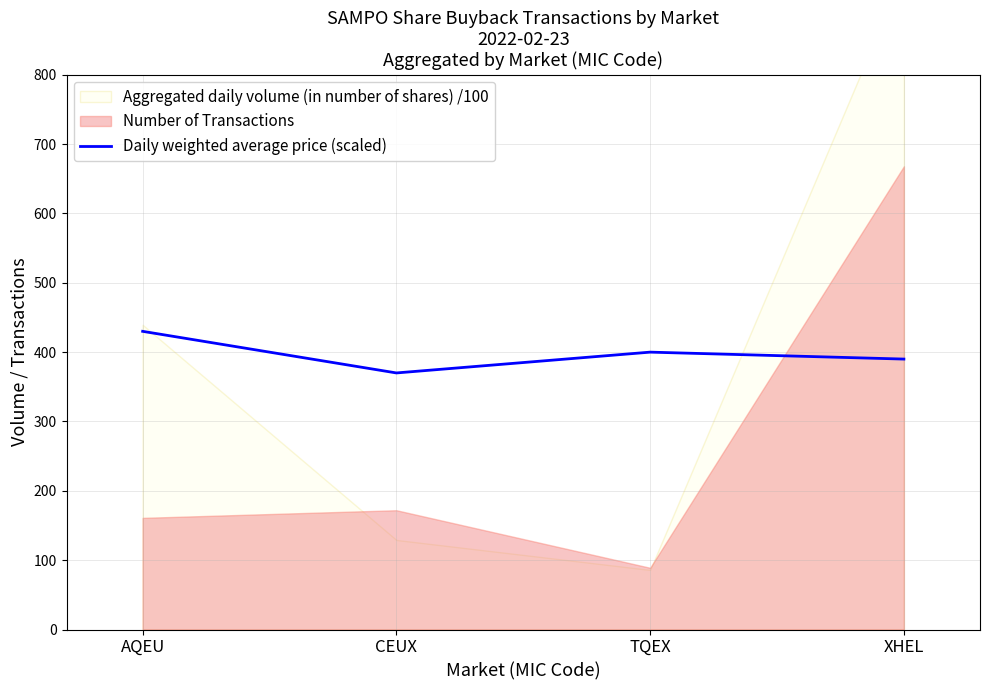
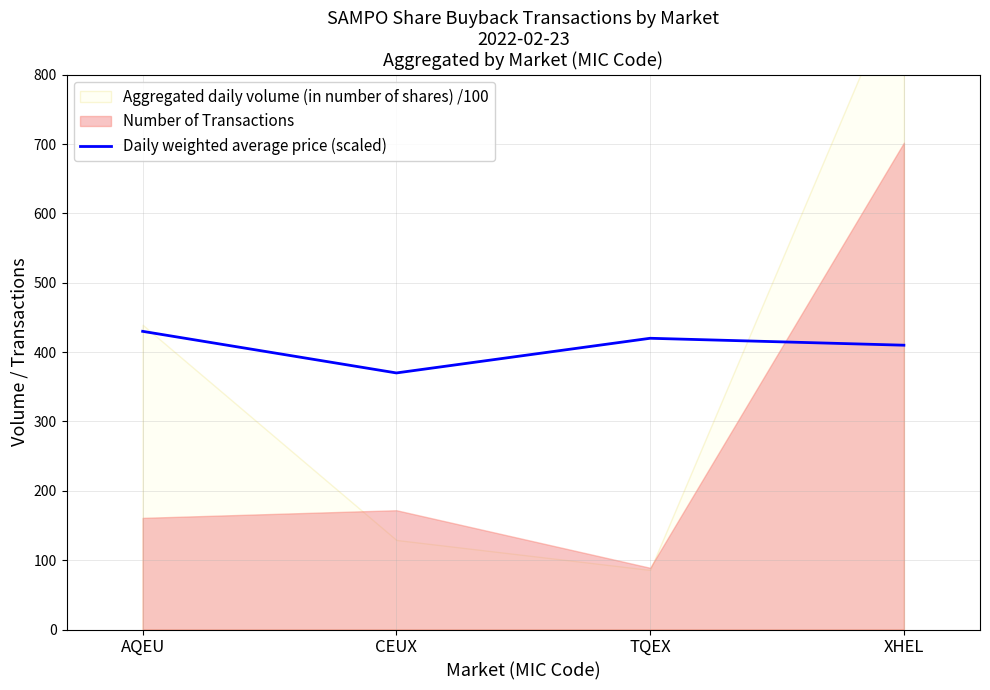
  {
    "Daily weighted average price (scaled)": {
      "AQEU": 430,
      "CEUX": 370,
-     "TQEX": 400,
-     "XHEL": 390
+     "TQEX": 420,
+     "XHEL": 410
    },
    "Aggregated daily volume (in number of shares) /100": {
      "AQEU": 440,
      "CEUX": 130
    },
    "Number of Transactions": {
      "AQEU": 160,
      "CEUX": 170,
-     "XHEL": 670
+     "XHEL": 700
    }
  }
